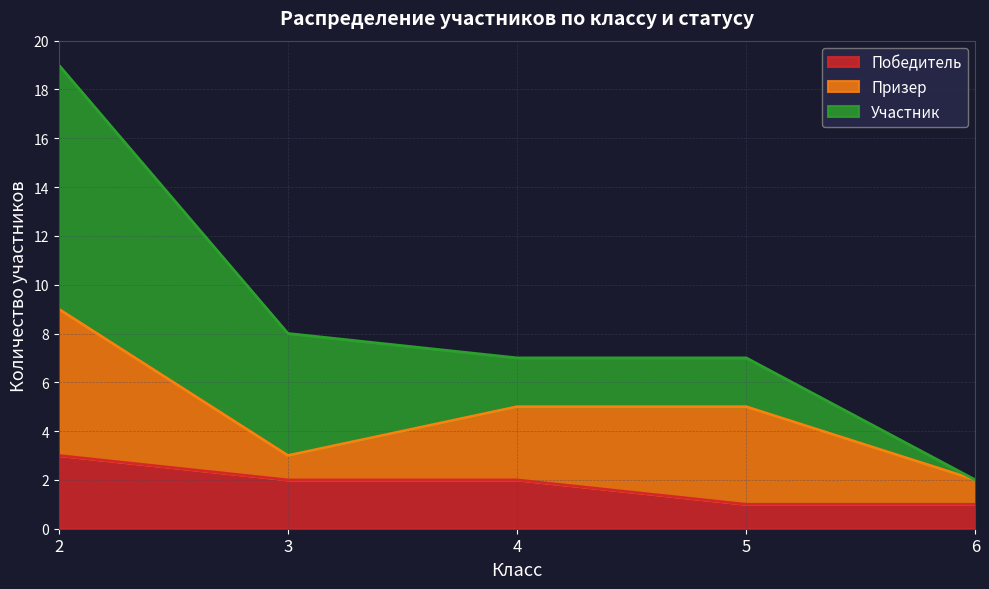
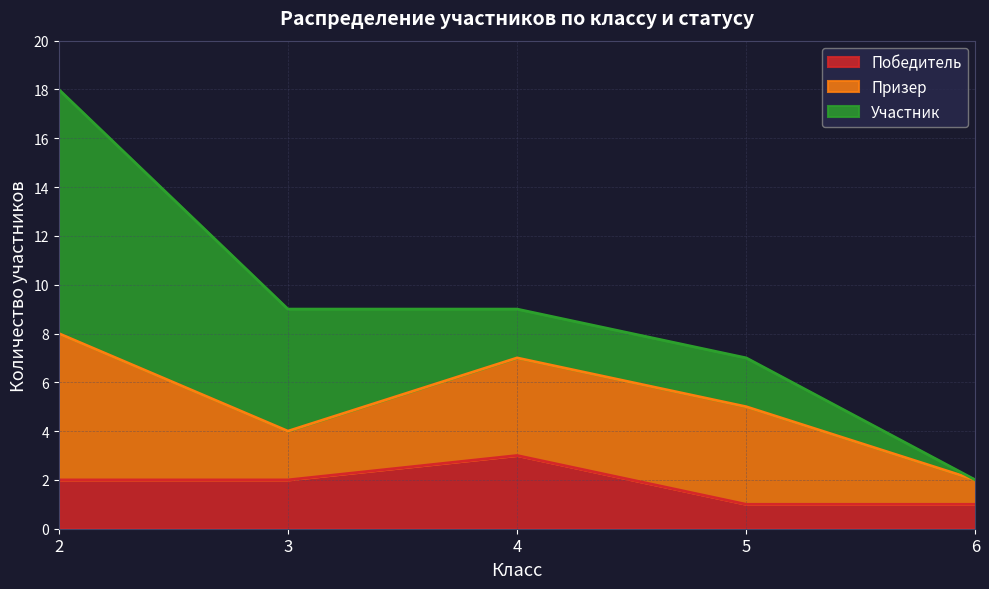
  {
    "Победитель": {
-     "2": 3,
+     "2": 2,
      "3": 2,
-     "4": 2,
+     "4": 3,
      "5": 1,
      "6": 1
    },
    "Призер": {
      "2": 6,
-     "3": 1,
-     "4": 3,
+     "3": 2,
+     "4": 4,
      "5": 4
    },
    "Участник": {
      "2": 10,
      "3": 5,
      "4": 2,
      "5": 2
    }
  }
